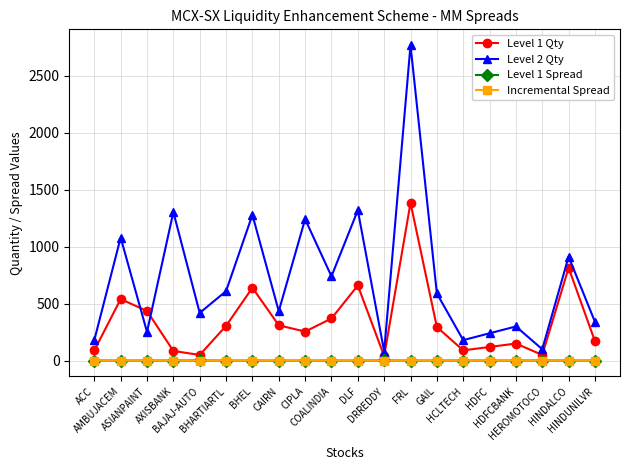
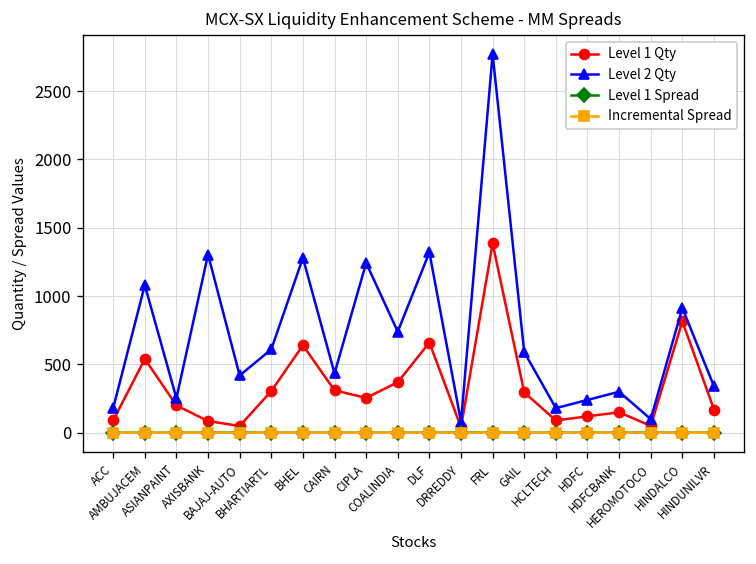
  {
    "Level 1 Qty": {
      "ACC": 90,
      "AMBUJACEM": 540,
-     "ASIANPAINT": 440,
+     "ASIANPAINT": 200,
      "AXISBANK": 90,
      "BAJAJ-AUTO": 50,
      "BHARTIARTL": 310,
      "BHEL": 640,
      "CAIRN": 310,
      "CIPLA": 260,
      "COALINDIA": 370,
      "DLF": 660,
      "DRREDDY": 40,
      "FRL": 1390,
      "GAIL": 300,
      "HCLTECH": 90,
      "HDFC": 120,
      "HDFCBANK": 150,
      "HEROMOTOCO": 50,
      "HINDALCO": 820,
      "HINDUNILVR": 170
    },
    "Level 2 Qty": {
      "ACC": 180,
      "AMBUJACEM": 1080,
      "ASIANPAINT": 250,
      "AXISBANK": 1300,
      "BAJAJ-AUTO": 420,
      "BHARTIARTL": 610,
      "BHEL": 1280,
      "CAIRN": 430,
      "CIPLA": 1240,
      "COALINDIA": 740,
      "DLF": 1320,
      "DRREDDY": 80,
      "FRL": 2770,
      "GAIL": 590,
      "HCLTECH": 180,
      "HDFC": 240,
      "HDFCBANK": 300,
      "HEROMOTOCO": 100,
      "HINDALCO": 910,
      "HINDUNILVR": 340
    }
  }
